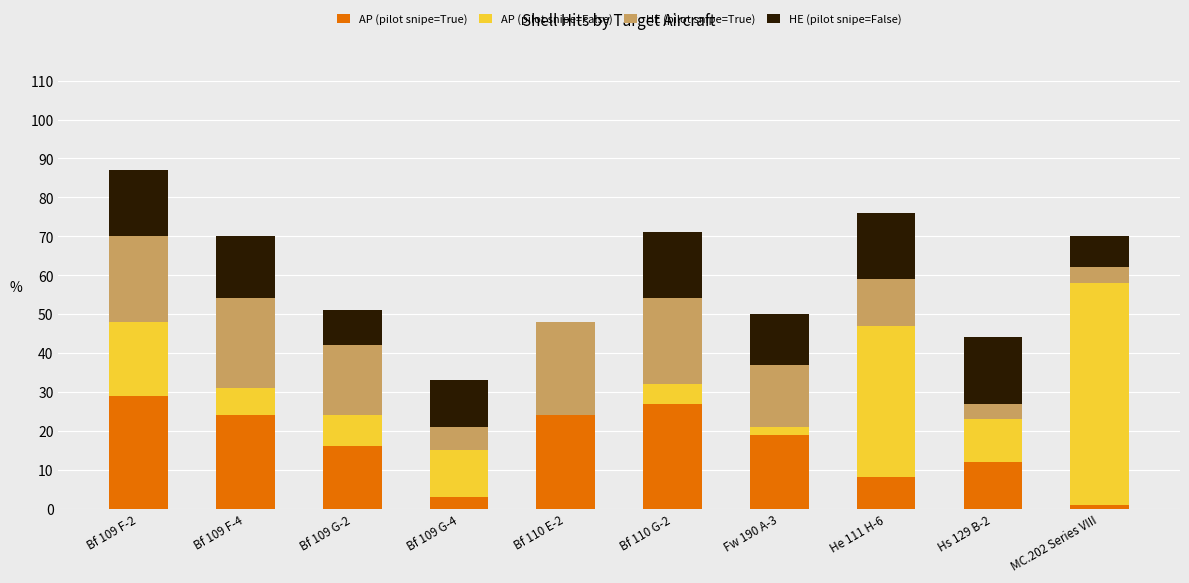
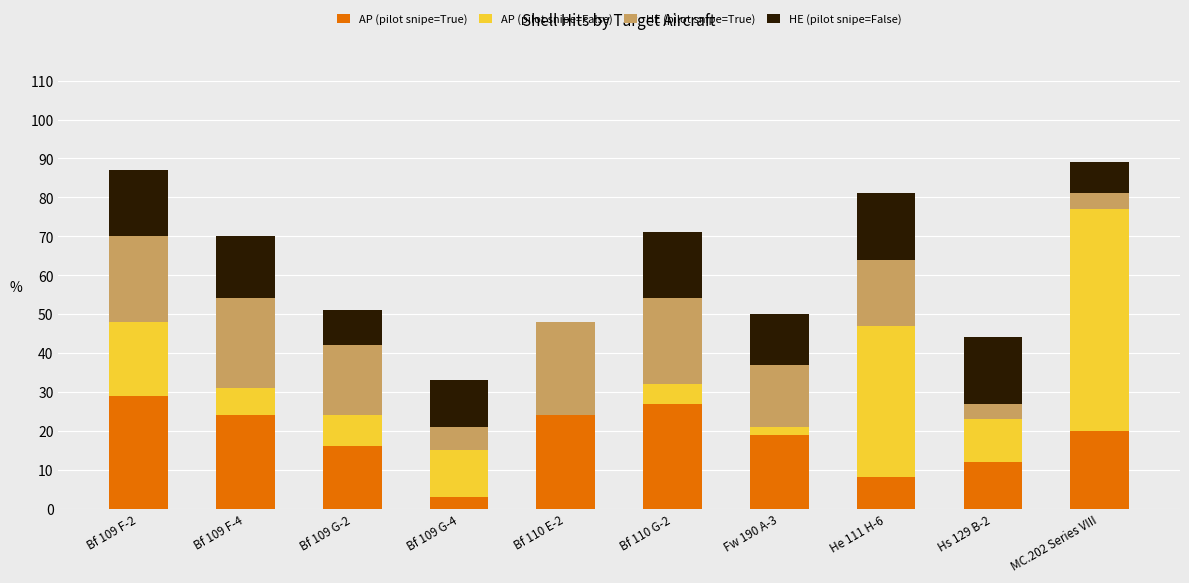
  {
    "AP (pilot snipe=True)": {
      "Bf 109 F-2": 29,
      "Bf 109 F-4": 24,
      "Bf 109 G-2": 16,
      "Bf 109 G-4": 3,
      "Bf 110 E-2": 24,
      "Bf 110 G-2": 27,
      "Fw 190 A-3": 19,
      "He 111 H-6": 8,
      "Hs 129 B-2": 12,
-     "MC.202 Series VIII": 1
+     "MC.202 Series VIII": 20
    },
    "AP (pilot snipe=False)": {
      "Bf 109 F-2": 19,
      "Bf 109 F-4": 7,
      "Bf 109 G-2": 8,
      "Bf 109 G-4": 12,
      "Bf 110 E-2": 0,
      "Bf 110 G-2": 5,
      "Fw 190 A-3": 2,
      "He 111 H-6": 39,
      "Hs 129 B-2": 11,
      "MC.202 Series VIII": 57
    },
    "HE (pilot snipe=True)": {
      "Bf 109 F-2": 22,
      "Bf 109 F-4": 23,
      "Bf 109 G-2": 18,
      "Bf 109 G-4": 6,
      "Bf 110 E-2": 24,
      "Bf 110 G-2": 22,
      "Fw 190 A-3": 16,
-     "He 111 H-6": 12,
+     "He 111 H-6": 17,
      "Hs 129 B-2": 4,
      "MC.202 Series VIII": 4
    },
    "HE (pilot snipe=False)": {
      "Bf 109 F-2": 17,
      "Bf 109 F-4": 16,
      "Bf 109 G-2": 9,
      "Bf 109 G-4": 12,
      "Bf 110 E-2": 0,
      "Bf 110 G-2": 17,
      "Fw 190 A-3": 13,
      "He 111 H-6": 17,
      "Hs 129 B-2": 17,
      "MC.202 Series VIII": 8
    }
  }
